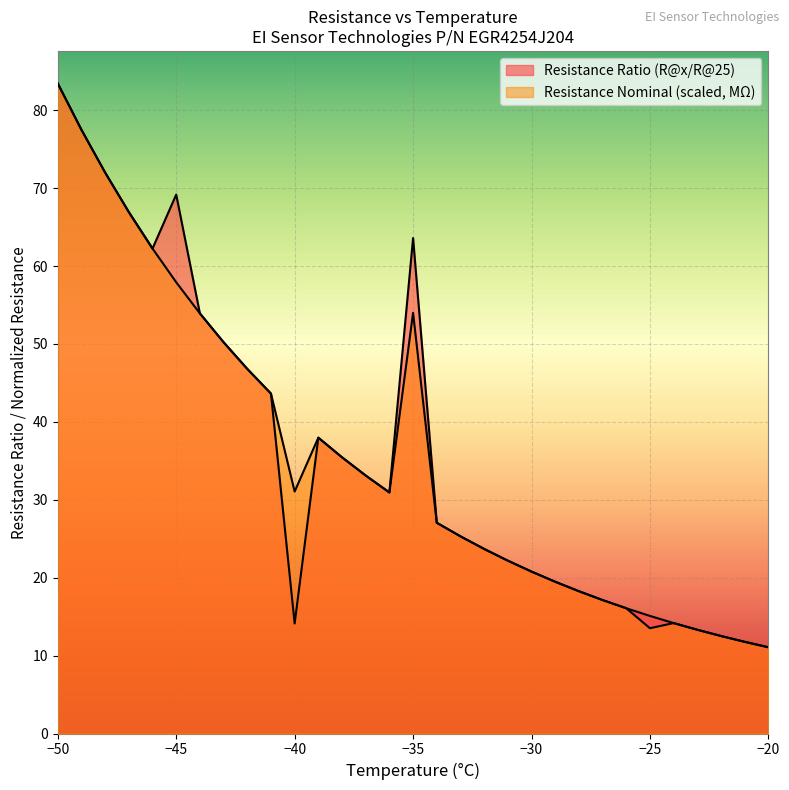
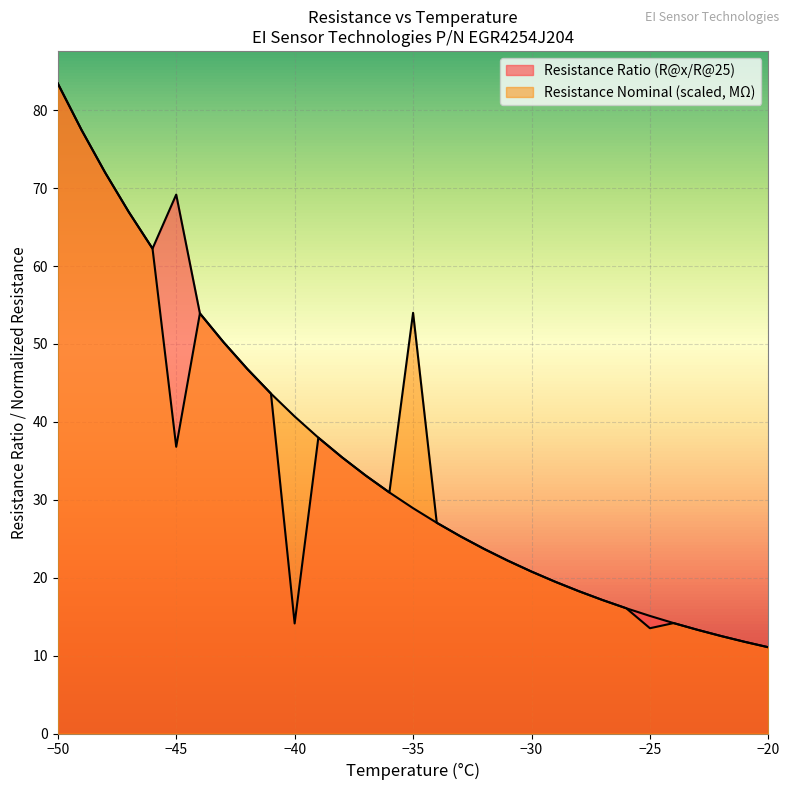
  {
    "Resistance Ratio (R@x/R@25)": {
      "−45": 69,
      "−40": 14,
-     "−35": 64,
+     "−35": 29,
      "−25": 15
    },
    "Resistance Nominal (scaled, MΩ)": {
-     "−45": 58,
-     "−40": 31,
+     "−45": 37,
+     "−40": 41,
      "−35": 54,
      "−25": 14
    }
  }
